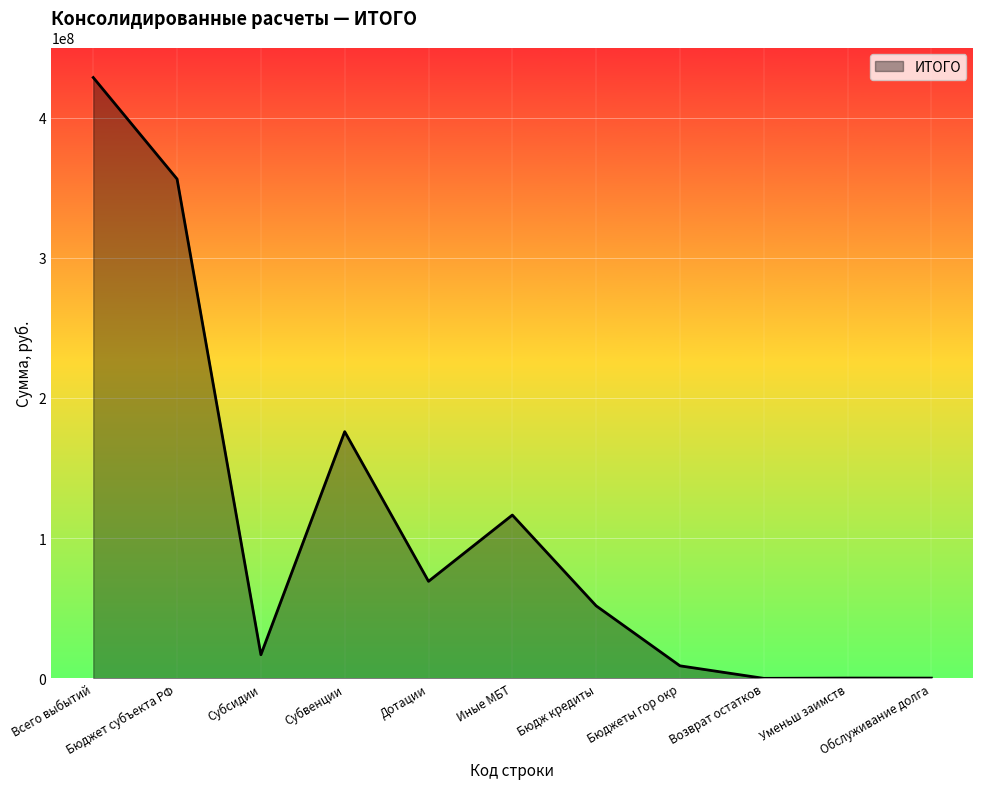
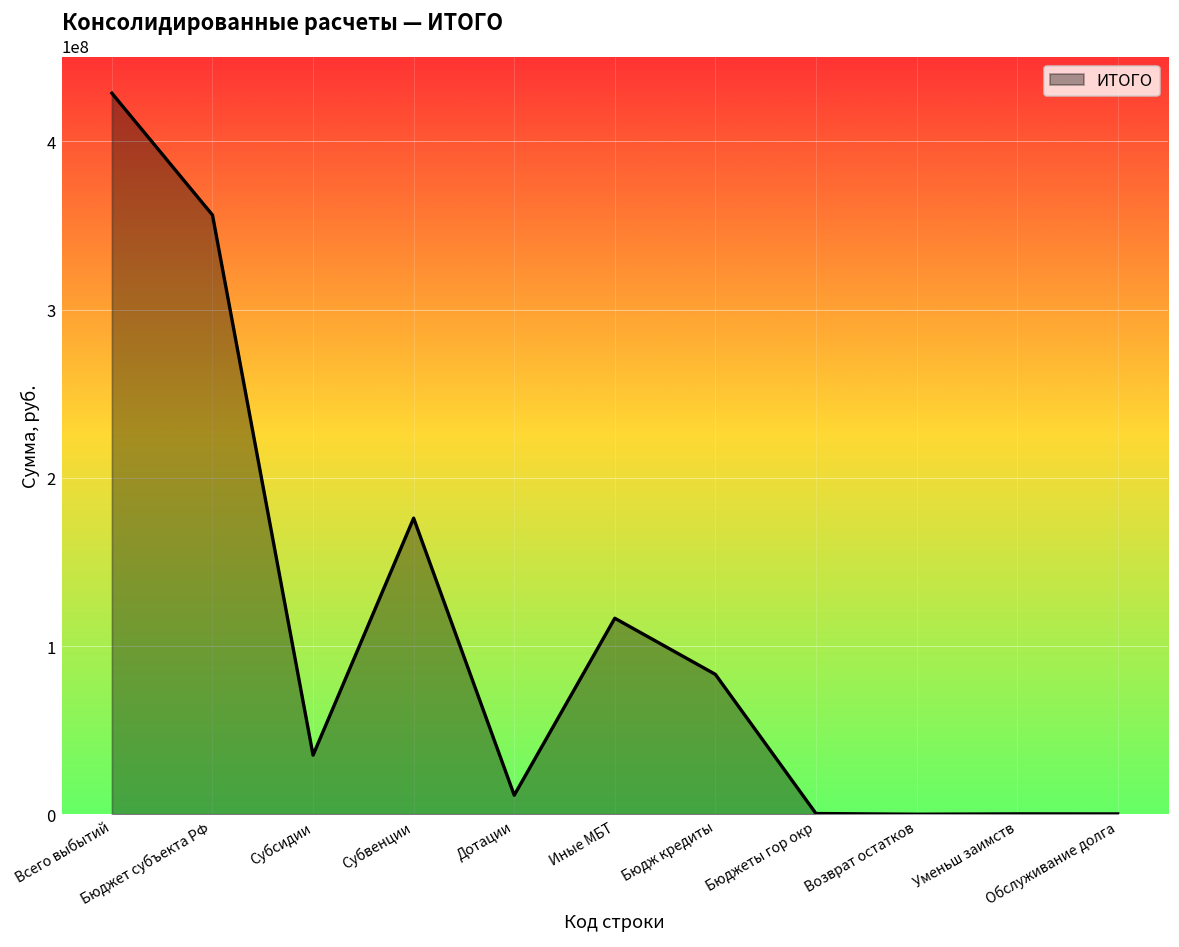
  {
    "Всего выбытий": 429000000,
    "Бюджет субъекта РФ": 356000000,
-   "Субсидии": 17000000,
+   "Субсидии": 35000000,
    "Субвенции": 176000000,
-   "Дотации": 69000000,
+   "Дотации": 11000000,
    "Иные МБТ": 116000000,
-   "Бюдж кредиты": 52000000,
-   "Бюджеты гор окр": 9000000,
+   "Бюдж кредиты": 83000000,
+   "Бюджеты гор окр": 0,
    "Возврат остатков": 0,
    "Уменьш заимств": 0,
    "Обслуживание долга": 0
  }
